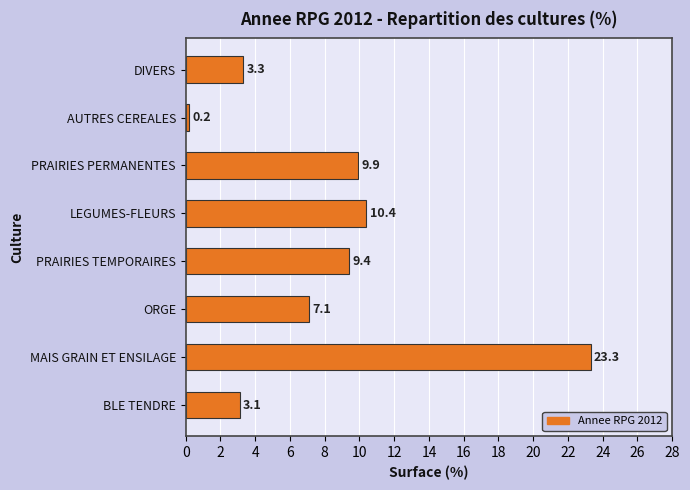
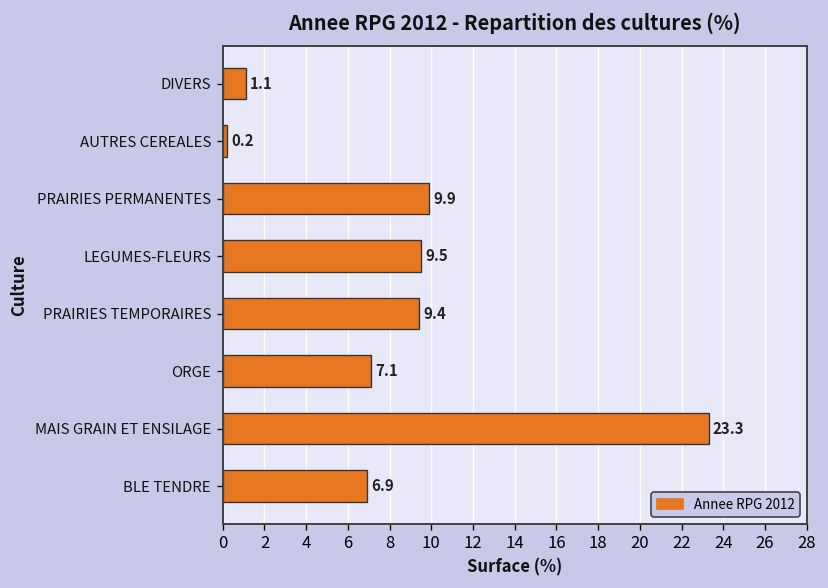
  {
-   "DIVERS": 3.3,
+   "DIVERS": 1.1,
    "AUTRES CEREALES": 0.2,
    "PRAIRIES PERMANENTES": 9.9,
-   "LEGUMES-FLEURS": 10.4,
+   "LEGUMES-FLEURS": 9.5,
    "PRAIRIES TEMPORAIRES": 9.4,
    "ORGE": 7.1,
    "MAIS GRAIN ET ENSILAGE": 23.3,
-   "BLE TENDRE": 3.1
+   "BLE TENDRE": 6.9
  }
